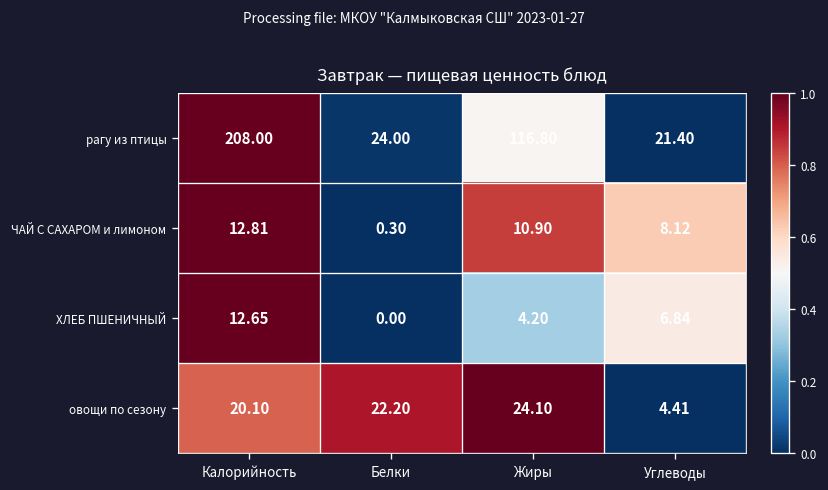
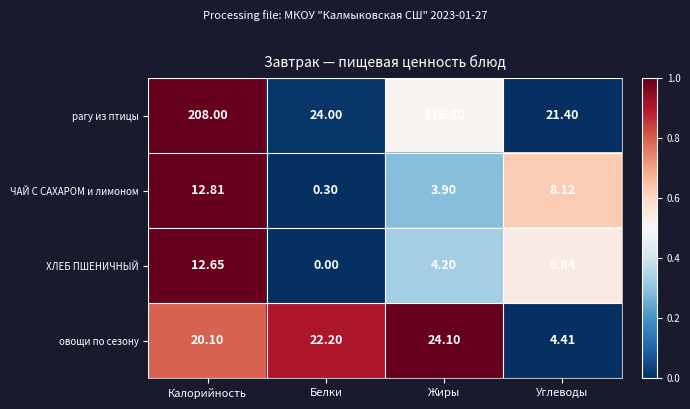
  {
    "рагу из птицы": {
      "Калорийность": 208.00,
      "Белки": 24.00,
      "Углеводы": 21.40
    },
    "ЧАЙ С САХАРОМ и лимоном": {
      "Калорийность": 12.81,
      "Белки": 0.30,
-     "Жиры": 10.90,
+     "Жиры": 3.90,
      "Углеводы": 8.12
    },
    "ХЛЕБ ПШЕНИЧНЫЙ": {
      "Калорийность": 12.65,
      "Белки": 0.00,
      "Жиры": 4.20
    },
    "овощи по сезону": {
      "Калорийность": 20.10,
      "Белки": 22.20,
      "Жиры": 24.10,
      "Углеводы": 4.41
    }
  }
